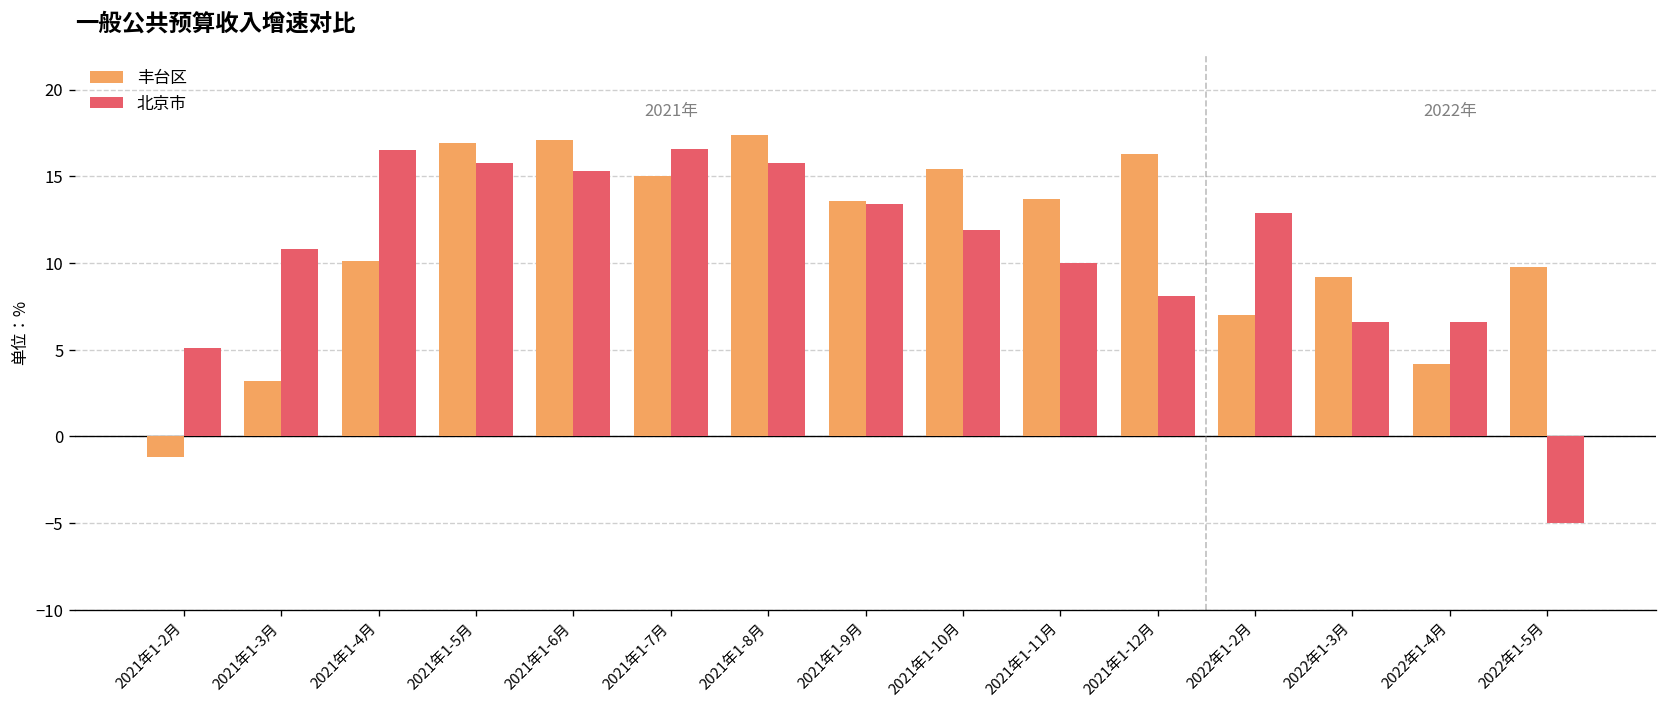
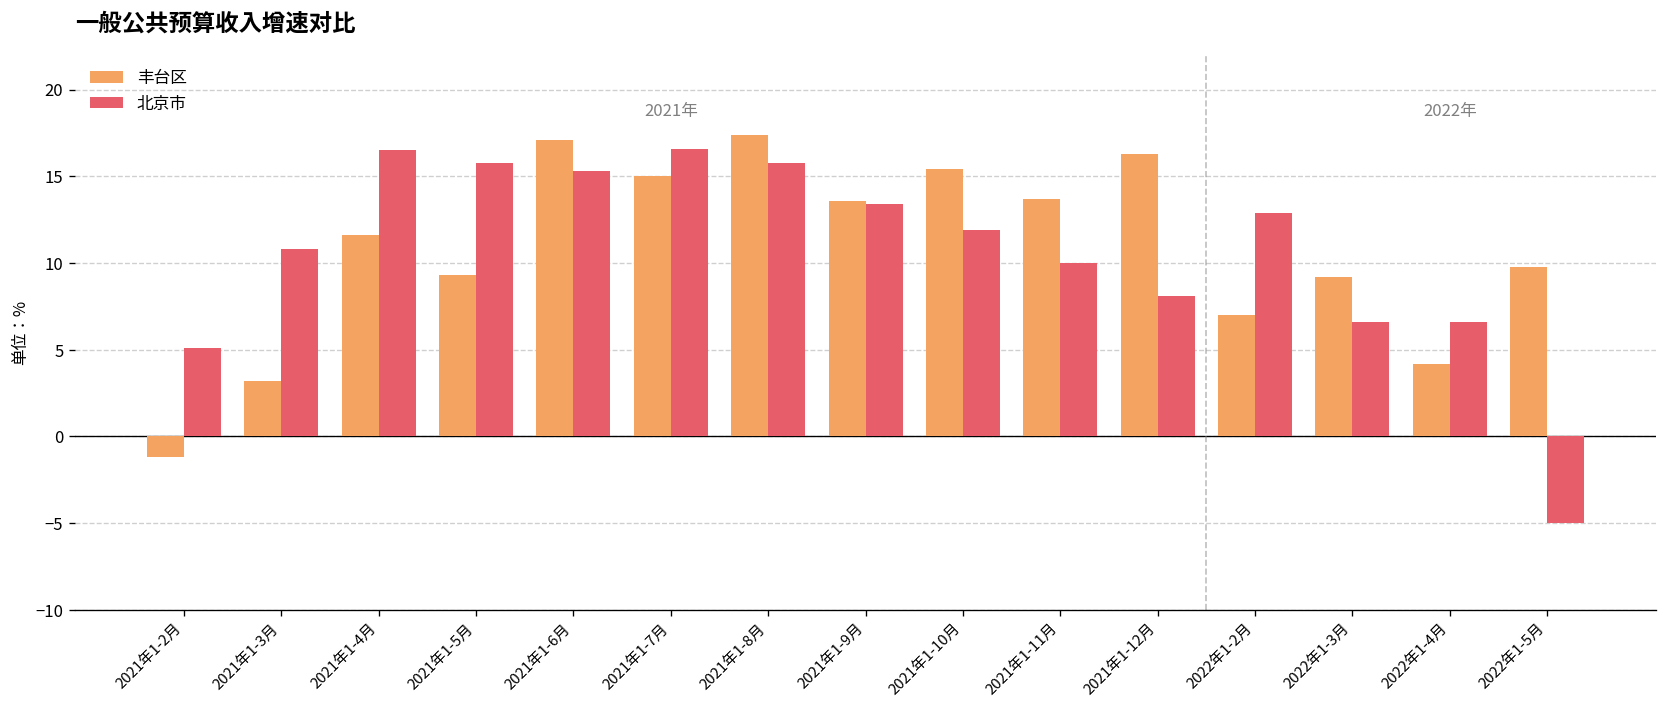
  {
    "丰台区": {
      "2021年1-2月": -1.2,
      "2021年1-3月": 3.2,
-     "2021年1-4月": 10.1,
-     "2021年1-5月": 16.9,
+     "2021年1-4月": 11.6,
+     "2021年1-5月": 9.3,
      "2021年1-6月": 17.1,
      "2021年1-7月": 15.0,
      "2021年1-8月": 17.4,
      "2021年1-9月": 13.6,
      "2021年1-10月": 15.4,
      "2021年1-11月": 13.7,
      "2021年1-12月": 16.3,
      "2022年1-2月": 7.0,
      "2022年1-3月": 9.2,
      "2022年1-4月": 4.2,
      "2022年1-5月": 9.8
    },
    "北京市": {
      "2021年1-2月": 5.1,
      "2021年1-3月": 10.8,
      "2021年1-4月": 16.5,
      "2021年1-5月": 15.8,
      "2021年1-6月": 15.3,
      "2021年1-8月": 15.8,
      "2021年1-9月": 13.4,
      "2021年1-10月": 11.9,
      "2021年1-11月": 10.0,
      "2021年1-12月": 8.1,
      "2022年1-2月": 12.9,
      "2022年1-3月": 6.6,
      "2022年1-4月": 6.6,
      "2022年1-5月": -5.0
    }
  }
